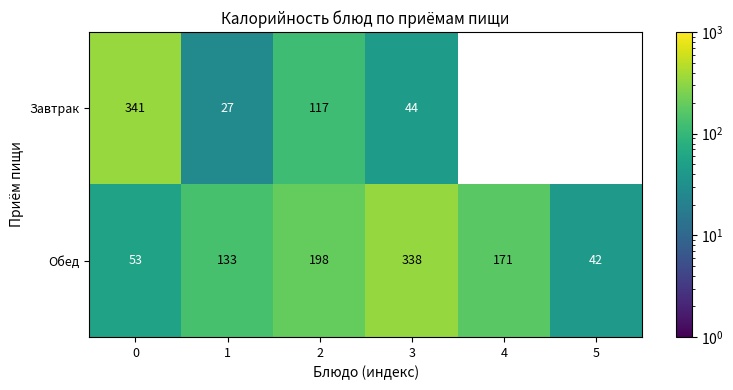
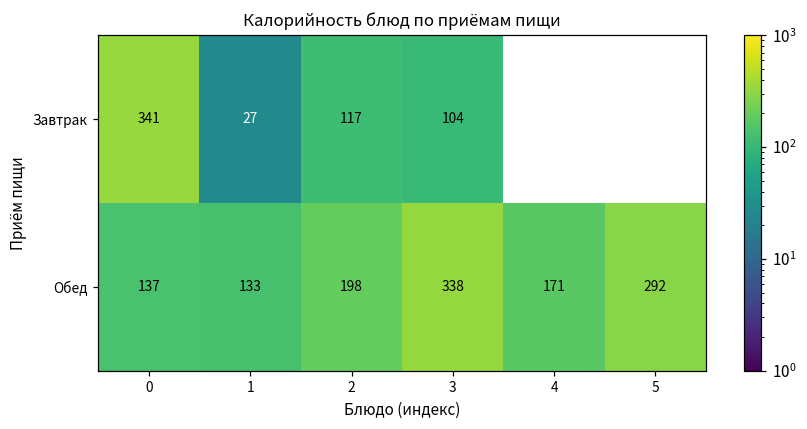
  {
    "Завтрак": {
      "0": 341,
      "1": 27,
      "2": 117,
-     "3": 44
+     "3": 104
    },
    "Обед": {
-     "0": 53,
+     "0": 137,
      "1": 133,
      "2": 198,
      "3": 338,
      "4": 171,
-     "5": 42
+     "5": 292
    }
  }
